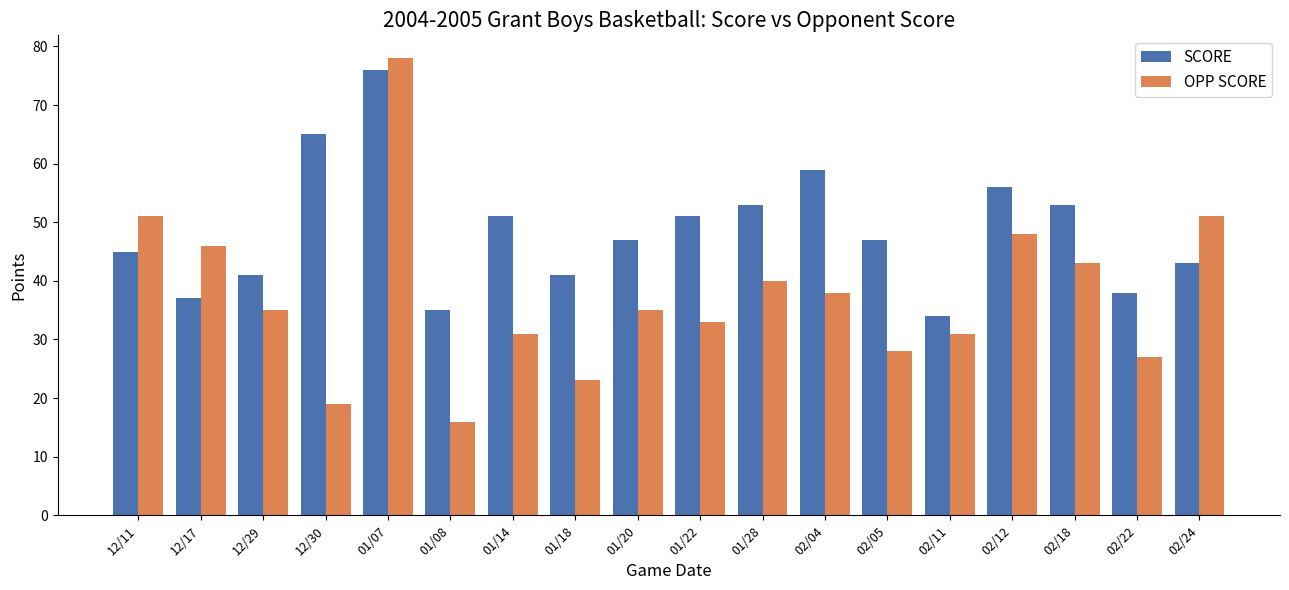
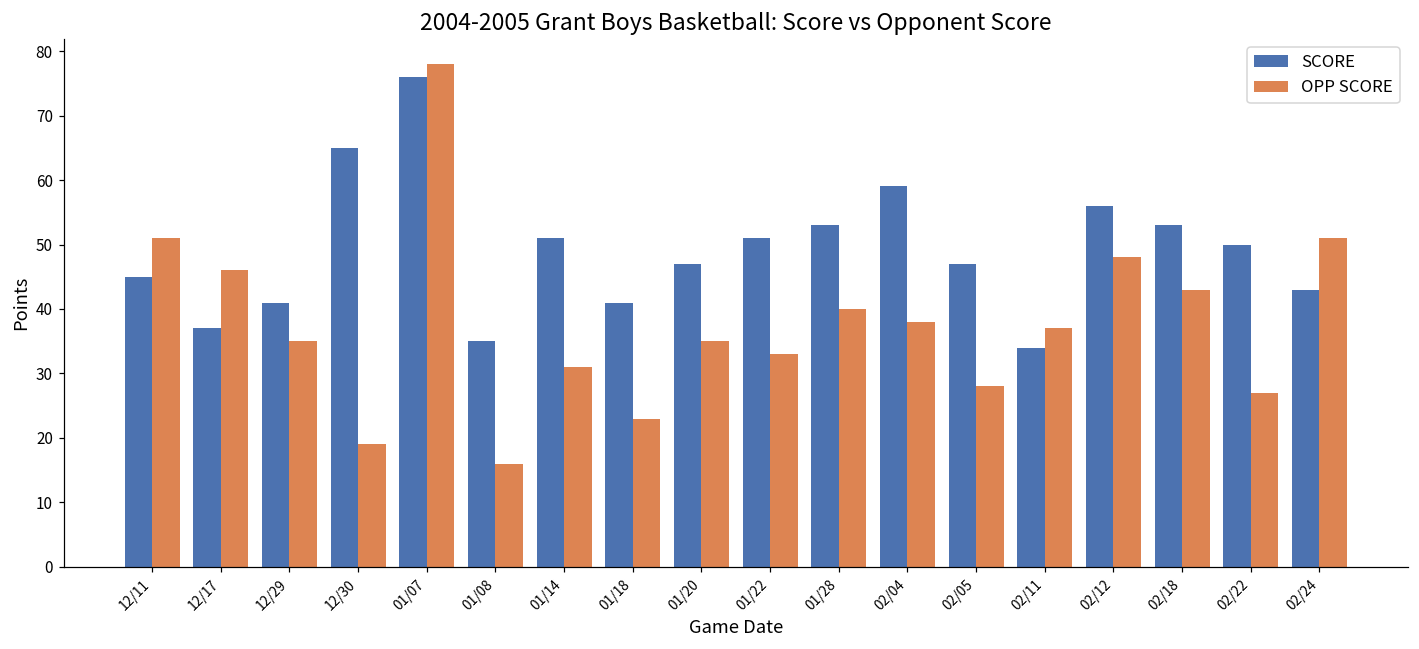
  {
    "SCORE": {
      "12/11": 45,
      "12/17": 37,
      "12/29": 41,
      "12/30": 65,
      "01/07": 76,
      "01/08": 35,
      "01/14": 51,
      "01/18": 41,
      "01/20": 47,
      "01/22": 51,
      "01/28": 53,
      "02/04": 59,
      "02/05": 47,
      "02/11": 34,
      "02/12": 56,
      "02/18": 53,
-     "02/22": 38,
+     "02/22": 50,
      "02/24": 43
    },
    "OPP SCORE": {
      "12/11": 51,
      "12/17": 46,
      "12/29": 35,
      "12/30": 19,
      "01/07": 78,
      "01/08": 16,
      "01/14": 31,
      "01/18": 23,
      "01/20": 35,
      "01/22": 33,
      "01/28": 40,
      "02/04": 38,
      "02/05": 28,
-     "02/11": 31,
+     "02/11": 37,
      "02/12": 48,
      "02/18": 43,
      "02/22": 27,
      "02/24": 51
    }
  }
